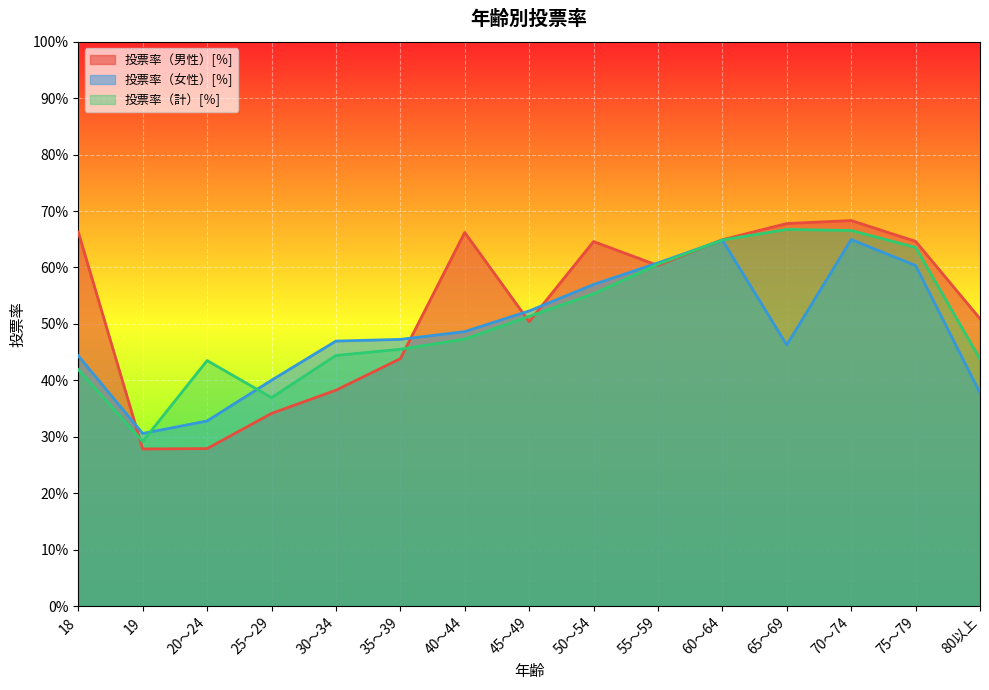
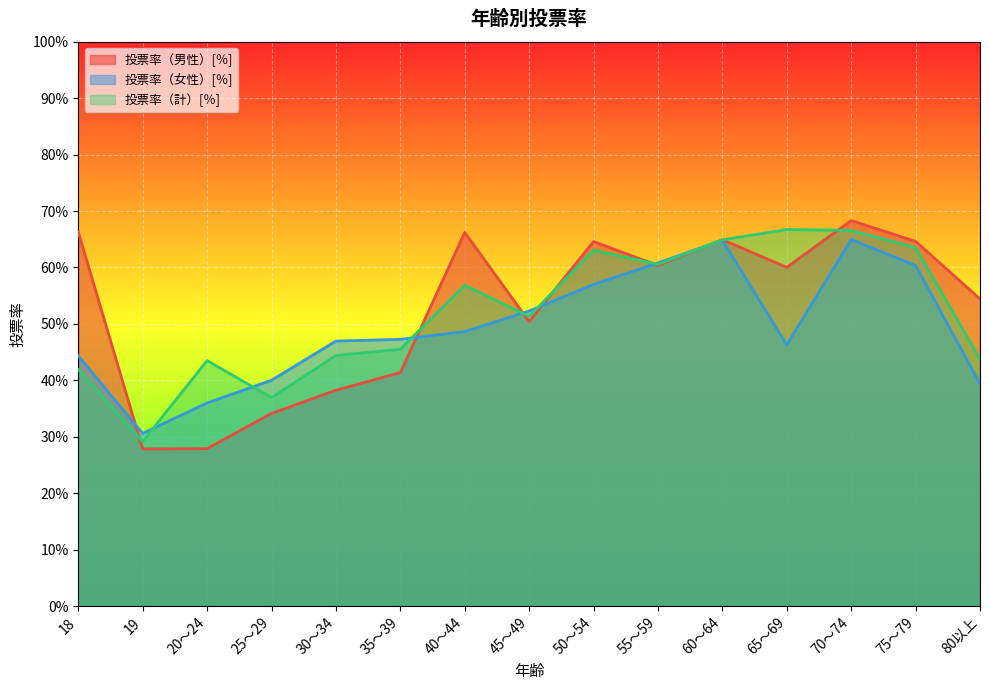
  {
    "投票率（男性）[％]": {
      "18": "66%",
      "19": "28%",
      "20～24": "28%",
      "25～29": "34%",
      "30～34": "38%",
-     "35～39": "44%",
+     "35～39": "41%",
      "40～44": "66%",
      "45～49": "50%",
      "50～54": "65%",
-     "65～69": "68%",
+     "65～69": "60%",
      "70～74": "68%",
      "75～79": "65%",
-     "80以上": "51%"
+     "80以上": "54%"
    },
    "投票率（女性）[％]": {
      "18": "44%",
      "19": "31%",
-     "20～24": "33%",
+     "20～24": "36%",
      "25～29": "40%",
      "30～34": "47%",
      "35～39": "47%",
      "40～44": "49%",
      "45～49": "52%",
      "50～54": "57%",
      "65～69": "46%",
      "70～74": "65%",
      "75～79": "60%",
-     "80以上": "38%"
+     "80以上": "39%"
    },
    "投票率（計）[％]": {
      "18": "42%",
      "19": "29%",
      "20～24": "44%",
      "25～29": "37%",
      "30～34": "44%",
      "35～39": "46%",
-     "40～44": "47%",
+     "40～44": "57%",
      "45～49": "51%",
-     "50～54": "55%",
+     "50～54": "63%",
      "65～69": "67%",
      "70～74": "67%",
      "75～79": "64%",
      "80以上": "44%"
    }
  }
